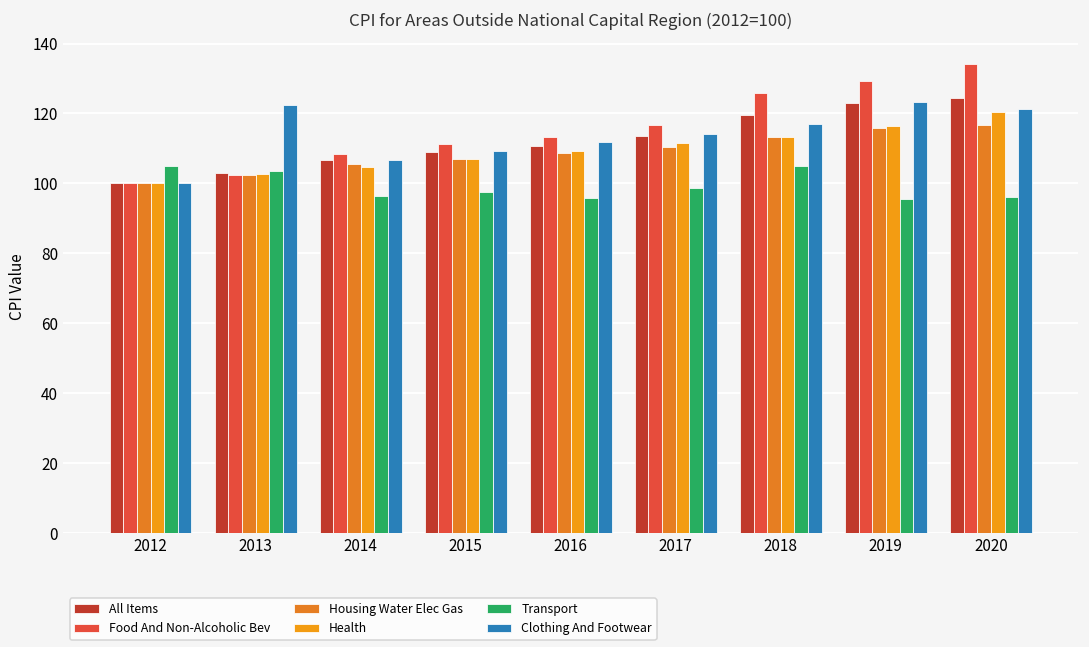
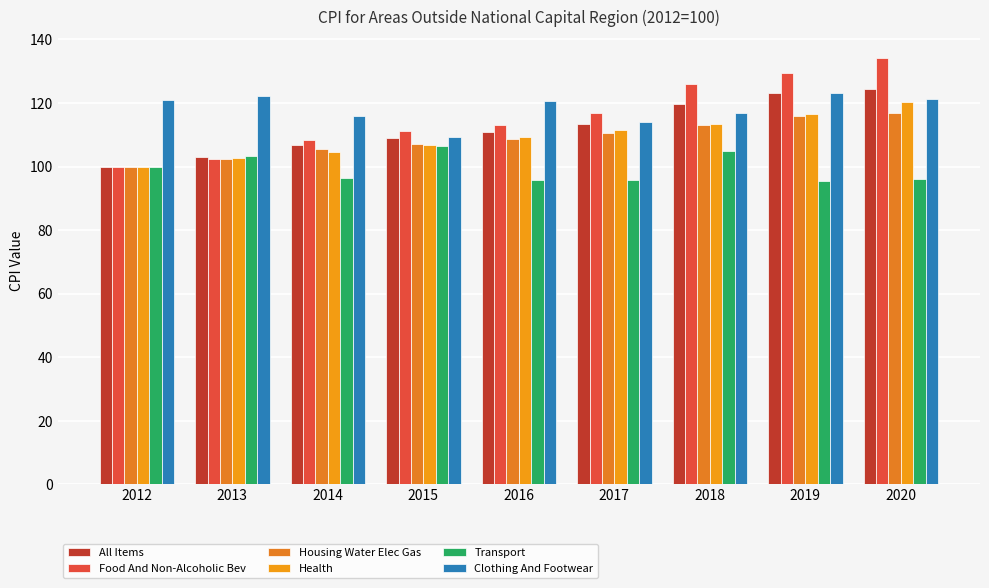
  {
    "Transport": {
-     "2012": 105,
+     "2012": 100,
      "2013": 103,
      "2014": 96,
-     "2015": 97,
+     "2015": 107,
      "2016": 96,
-     "2017": 99,
+     "2017": 96,
      "2018": 105,
      "2019": 95,
      "2020": 96
    },
    "Clothing And Footwear": {
-     "2012": 100,
+     "2012": 121,
      "2013": 122,
-     "2014": 107,
+     "2014": 116,
      "2015": 109,
-     "2016": 112,
+     "2016": 121,
      "2017": 114,
      "2018": 117,
      "2019": 123,
      "2020": 121
    }
  }
